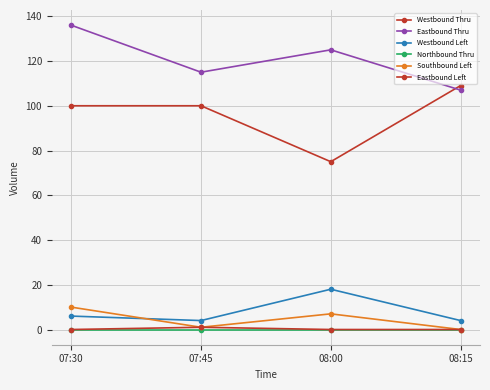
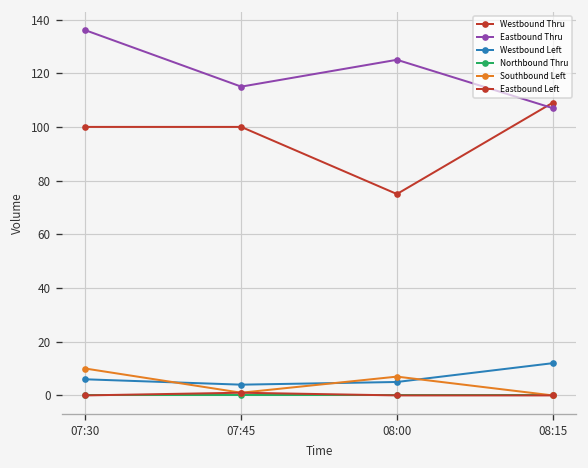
  {
    "Eastbound Thru": {
      "07:30": 136,
      "07:45": 115,
      "08:00": 125,
      "08:15": 107
    },
    "Westbound Left": {
      "07:30": 6,
      "07:45": 4,
-     "08:00": 18,
-     "08:15": 4
+     "08:00": 5,
+     "08:15": 12
    },
    "Southbound Left": {
      "07:30": 10,
      "08:00": 7
    }
  }
